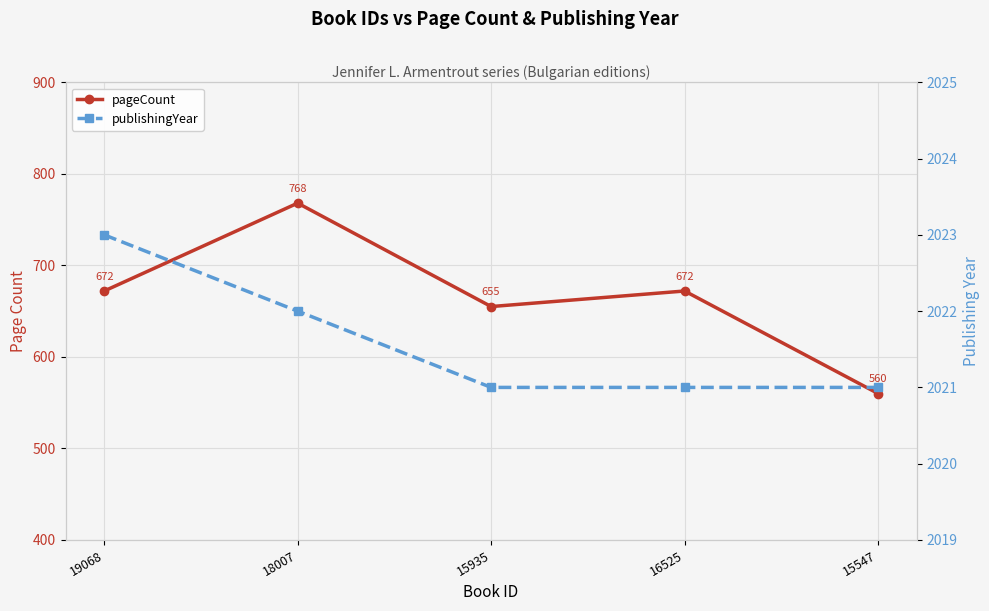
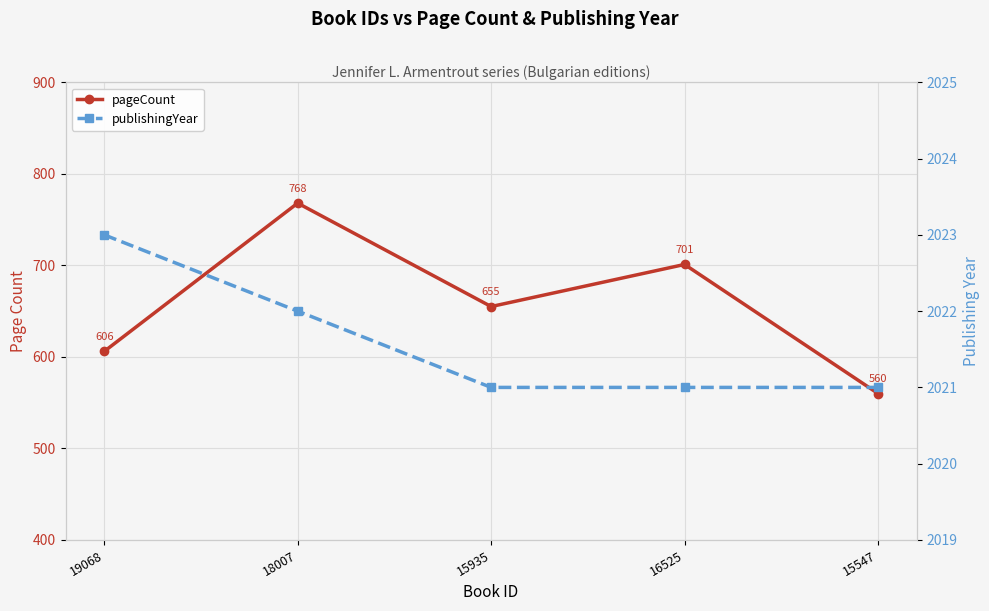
  {
    "pageCount": {
-     "19068": 672,
+     "19068": 606,
      "18007": 768,
      "15935": 655,
-     "16525": 672,
+     "16525": 701,
      "15547": 560
    }
  }
